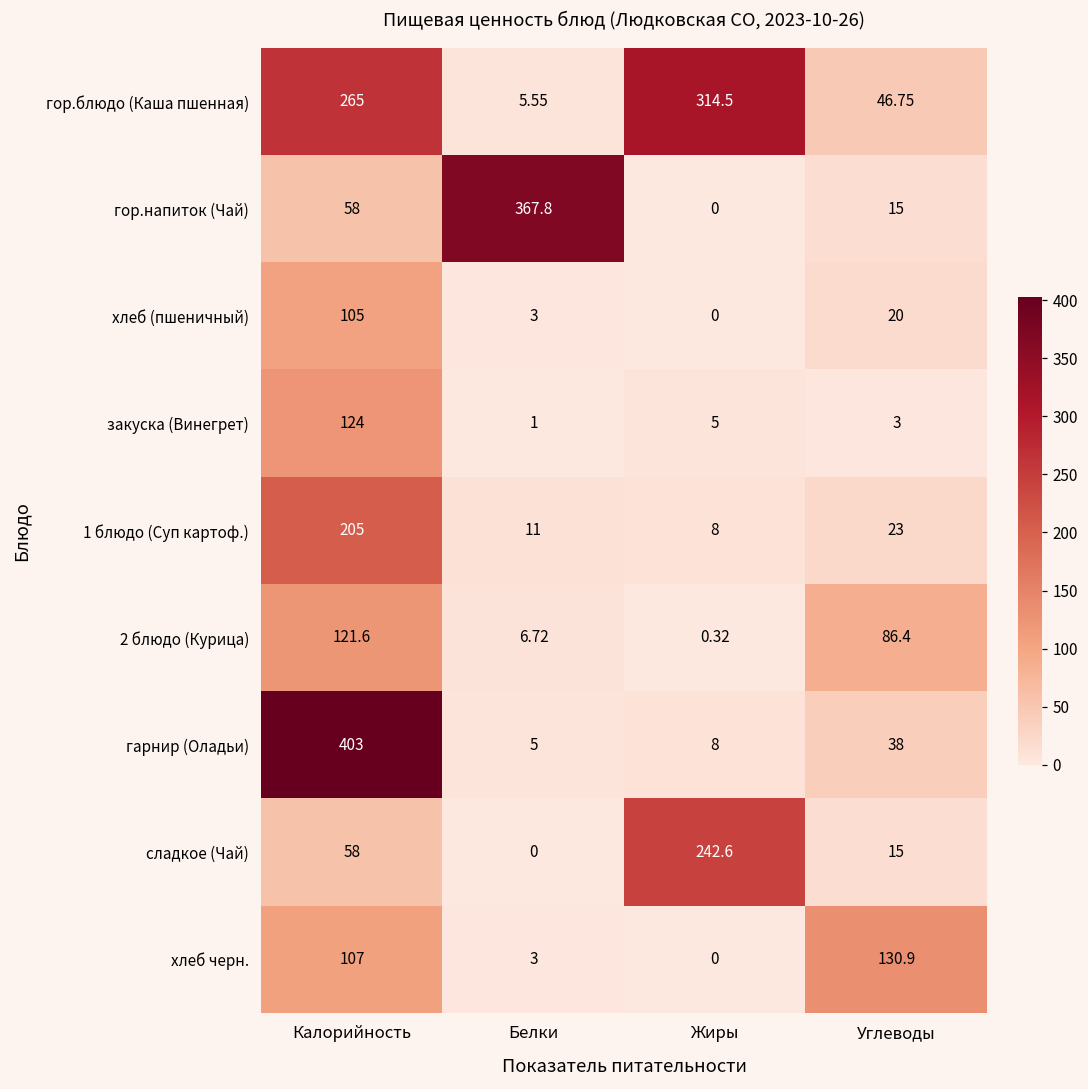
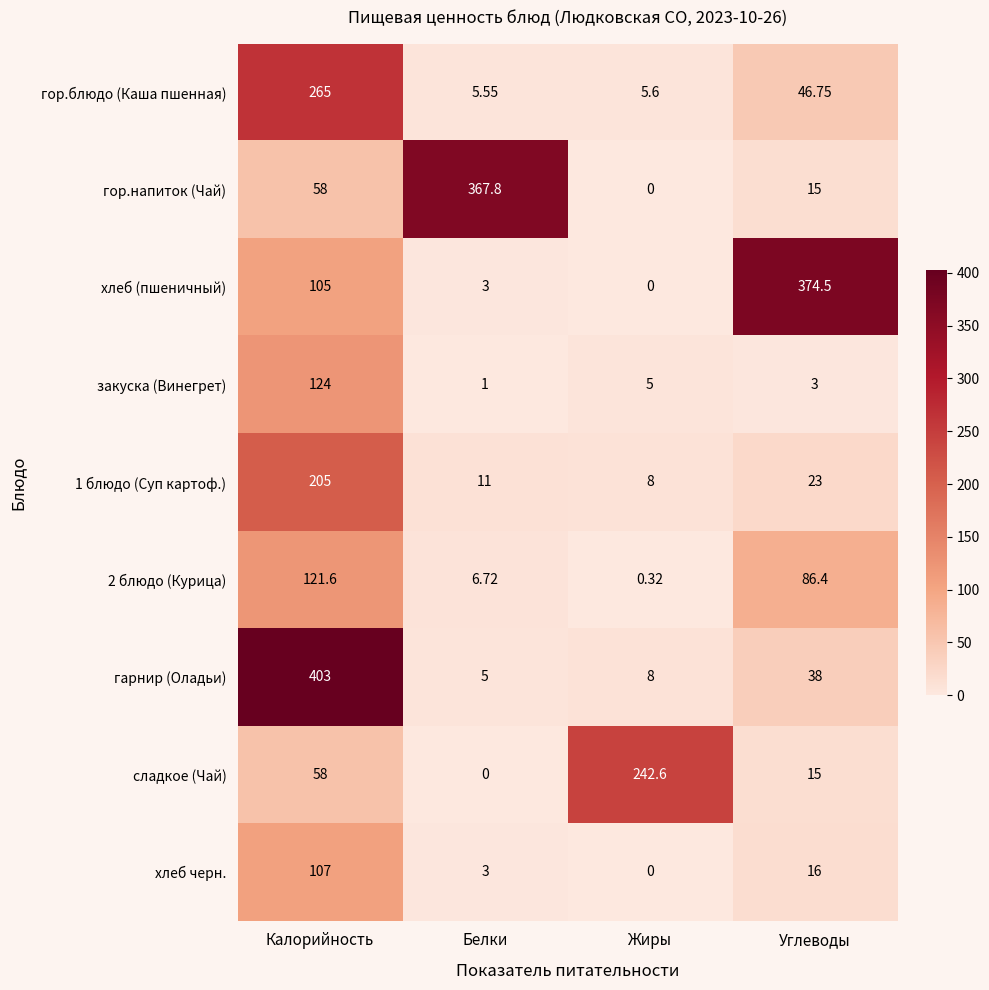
  {
    "гор.блюдо (Каша пшенная)": {
      "Калорийность": 265,
      "Белки": 5.55,
-     "Жиры": 314.5,
+     "Жиры": 5.6,
      "Углеводы": 46.75
    },
    "гор.напиток (Чай)": {
      "Калорийность": 58,
      "Белки": 367.8,
      "Жиры": 0,
      "Углеводы": 15
    },
    "хлеб (пшеничный)": {
      "Калорийность": 105,
      "Белки": 3,
      "Жиры": 0,
-     "Углеводы": 20
+     "Углеводы": 374.5
    },
    "закуска (Винегрет)": {
      "Калорийность": 124,
      "Белки": 1,
      "Жиры": 5,
      "Углеводы": 3
    },
    "1 блюдо (Суп картоф.)": {
      "Калорийность": 205,
      "Белки": 11,
      "Жиры": 8,
      "Углеводы": 23
    },
    "2 блюдо (Курица)": {
      "Калорийность": 121.6,
      "Белки": 6.72,
      "Жиры": 0.32,
      "Углеводы": 86.4
    },
    "гарнир (Оладьи)": {
      "Калорийность": 403,
      "Белки": 5,
      "Жиры": 8,
      "Углеводы": 38
    },
    "сладкое (Чай)": {
      "Калорийность": 58,
      "Белки": 0,
      "Жиры": 242.6,
      "Углеводы": 15
    },
    "хлеб черн.": {
      "Калорийность": 107,
      "Белки": 3,
      "Жиры": 0,
-     "Углеводы": 130.9
+     "Углеводы": 16
    }
  }
